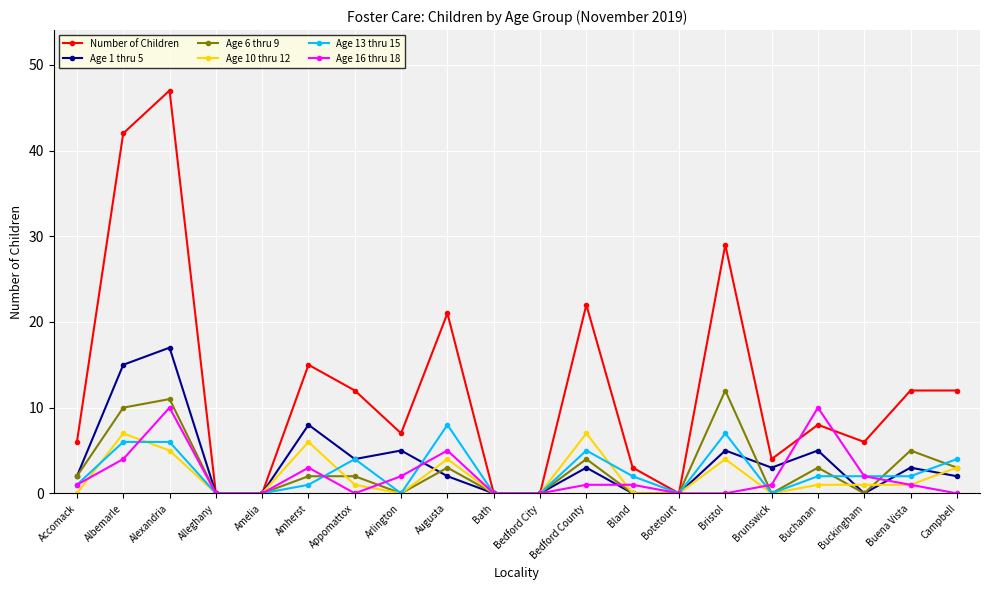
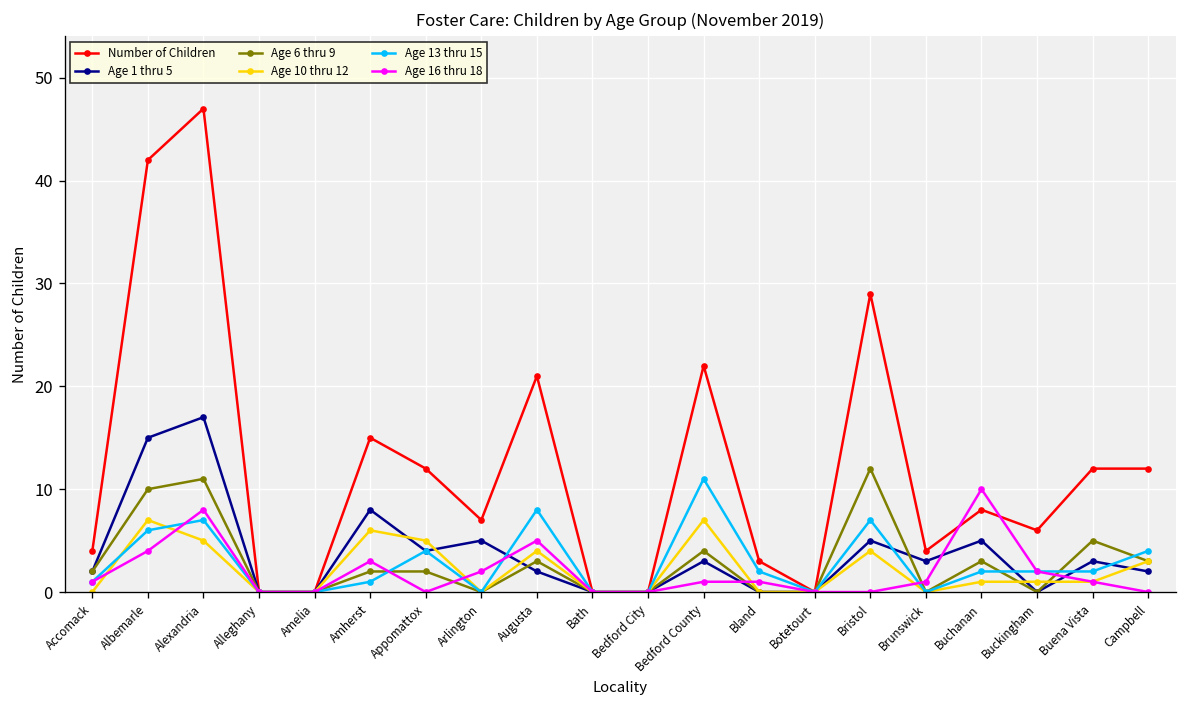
  {
    "Number of Children": {
-     "Accomack": 6,
+     "Accomack": 4,
      "Albemarle": 42,
      "Alexandria": 47,
      "Amherst": 15,
      "Appomattox": 12,
      "Arlington": 7,
      "Augusta": 21,
      "Bedford County": 22,
      "Bland": 3,
      "Bristol": 29,
      "Brunswick": 4,
      "Buchanan": 8,
      "Buckingham": 6,
      "Buena Vista": 12,
      "Campbell": 12
    },
    "Age 1 thru 5": {
      "Albemarle": 15,
      "Alexandria": 17,
      "Amherst": 8,
      "Arlington": 5,
      "Augusta": 2,
      "Bedford County": 3,
      "Bristol": 5,
      "Brunswick": 3,
      "Buchanan": 5,
      "Buena Vista": 3,
      "Campbell": 2
    },
    "Age 6 thru 9": {
      "Albemarle": 10,
      "Alexandria": 11,
      "Amherst": 2,
      "Appomattox": 2,
      "Augusta": 3,
      "Bedford County": 4,
      "Bristol": 12,
      "Buchanan": 3,
      "Buena Vista": 5
    },
    "Age 10 thru 12": {
      "Accomack": 0,
      "Albemarle": 7,
      "Alexandria": 5,
      "Amherst": 6,
-     "Appomattox": 1,
+     "Appomattox": 5,
      "Augusta": 4,
      "Bedford County": 7,
      "Bristol": 4,
      "Buchanan": 1,
      "Buckingham": 1
    },
    "Age 13 thru 15": {
      "Albemarle": 6,
-     "Alexandria": 6,
+     "Alexandria": 7,
      "Amherst": 1,
      "Augusta": 8,
-     "Bedford County": 5,
+     "Bedford County": 11,
      "Bland": 2,
      "Bristol": 7,
      "Buchanan": 2,
      "Buena Vista": 2,
      "Campbell": 4
    },
    "Age 16 thru 18": {
      "Albemarle": 4,
-     "Alexandria": 10,
+     "Alexandria": 8,
      "Amherst": 3,
      "Appomattox": 0,
      "Arlington": 2,
      "Augusta": 5,
      "Bedford County": 1,
      "Bland": 1,
      "Bristol": 0,
      "Brunswick": 1,
      "Buchanan": 10,
      "Campbell": 0
    }
  }
